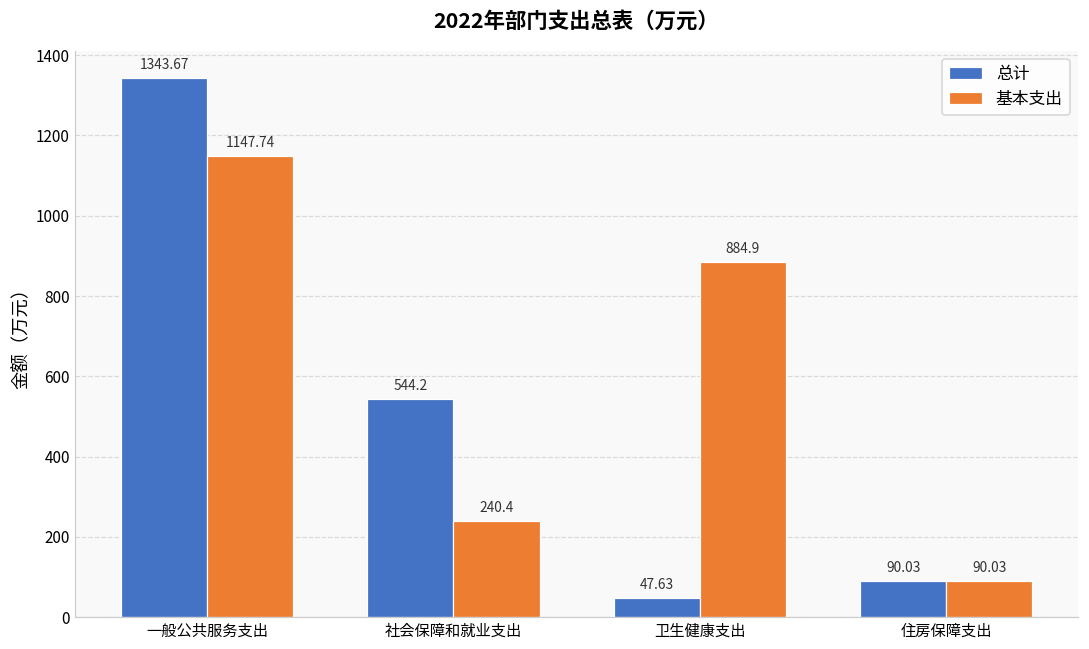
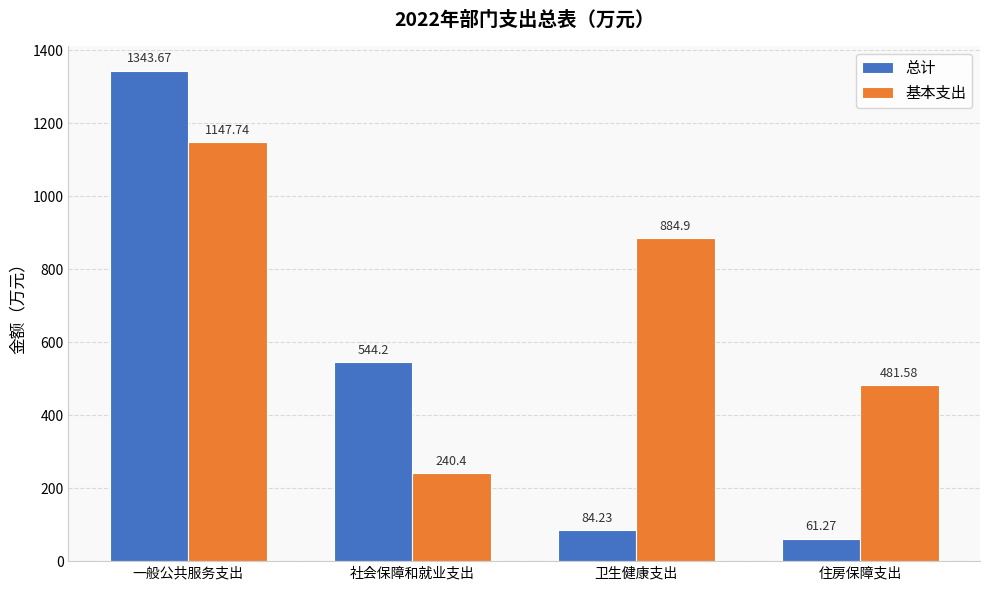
  {
    "总计": {
      "一般公共服务支出": 1343.67,
      "社会保障和就业支出": 544.2,
-     "卫生健康支出": 47.63,
-     "住房保障支出": 90.03
+     "卫生健康支出": 84.23,
+     "住房保障支出": 61.27
    },
    "基本支出": {
      "一般公共服务支出": 1147.74,
      "社会保障和就业支出": 240.4,
      "卫生健康支出": 884.9,
-     "住房保障支出": 90.03
+     "住房保障支出": 481.58
    }
  }
